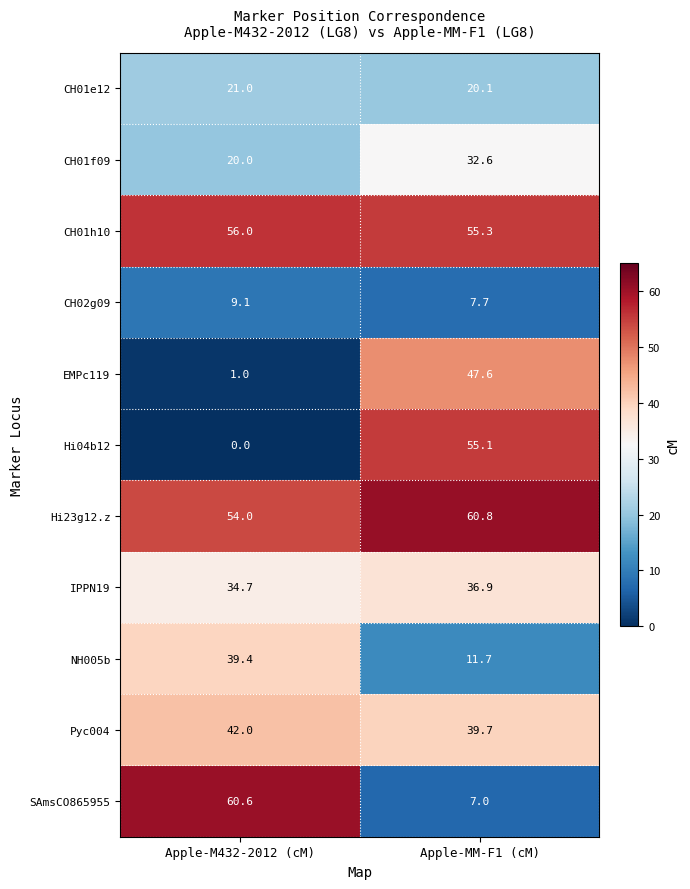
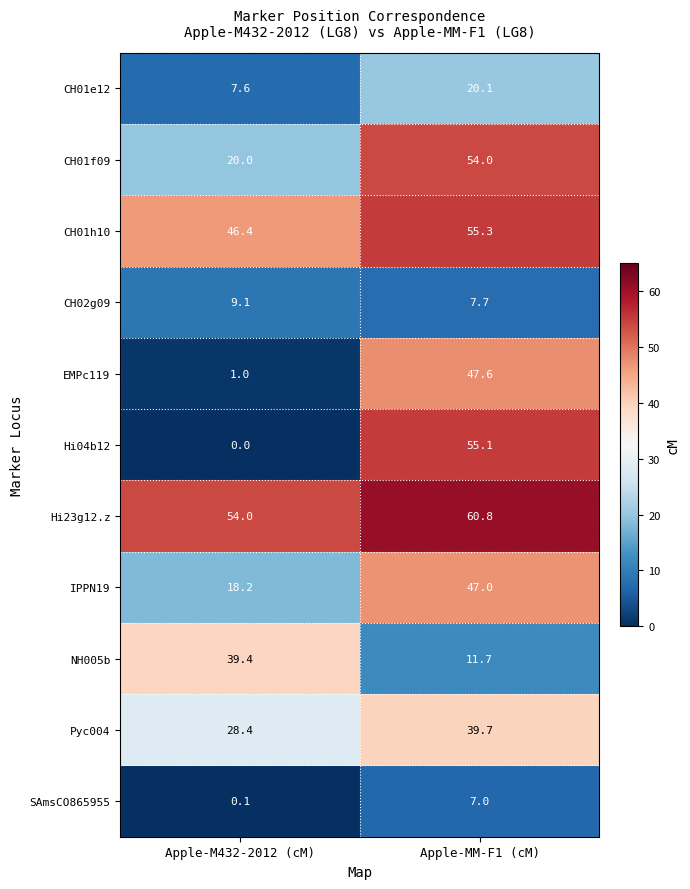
  {
    "CH01e12": {
-     "Apple-M432-2012 (cM)": 21.0,
+     "Apple-M432-2012 (cM)": 7.6,
      "Apple-MM-F1 (cM)": 20.1
    },
    "CH01f09": {
      "Apple-M432-2012 (cM)": 20.0,
-     "Apple-MM-F1 (cM)": 32.6
+     "Apple-MM-F1 (cM)": 54.0
    },
    "CH01h10": {
-     "Apple-M432-2012 (cM)": 56.0,
+     "Apple-M432-2012 (cM)": 46.4,
      "Apple-MM-F1 (cM)": 55.3
    },
    "CH02g09": {
      "Apple-M432-2012 (cM)": 9.1,
      "Apple-MM-F1 (cM)": 7.7
    },
    "EMPc119": {
      "Apple-M432-2012 (cM)": 1.0,
      "Apple-MM-F1 (cM)": 47.6
    },
    "Hi04b12": {
      "Apple-M432-2012 (cM)": 0.0,
      "Apple-MM-F1 (cM)": 55.1
    },
    "Hi23g12.z": {
      "Apple-M432-2012 (cM)": 54.0,
      "Apple-MM-F1 (cM)": 60.8
    },
    "IPPN19": {
-     "Apple-M432-2012 (cM)": 34.7,
-     "Apple-MM-F1 (cM)": 36.9
+     "Apple-M432-2012 (cM)": 18.2,
+     "Apple-MM-F1 (cM)": 47.0
    },
    "NH005b": {
      "Apple-M432-2012 (cM)": 39.4,
      "Apple-MM-F1 (cM)": 11.7
    },
    "Pyc004": {
-     "Apple-M432-2012 (cM)": 42.0,
+     "Apple-M432-2012 (cM)": 28.4,
      "Apple-MM-F1 (cM)": 39.7
    },
    "SAmsCO865955": {
-     "Apple-M432-2012 (cM)": 60.6,
+     "Apple-M432-2012 (cM)": 0.1,
      "Apple-MM-F1 (cM)": 7.0
    }
  }
